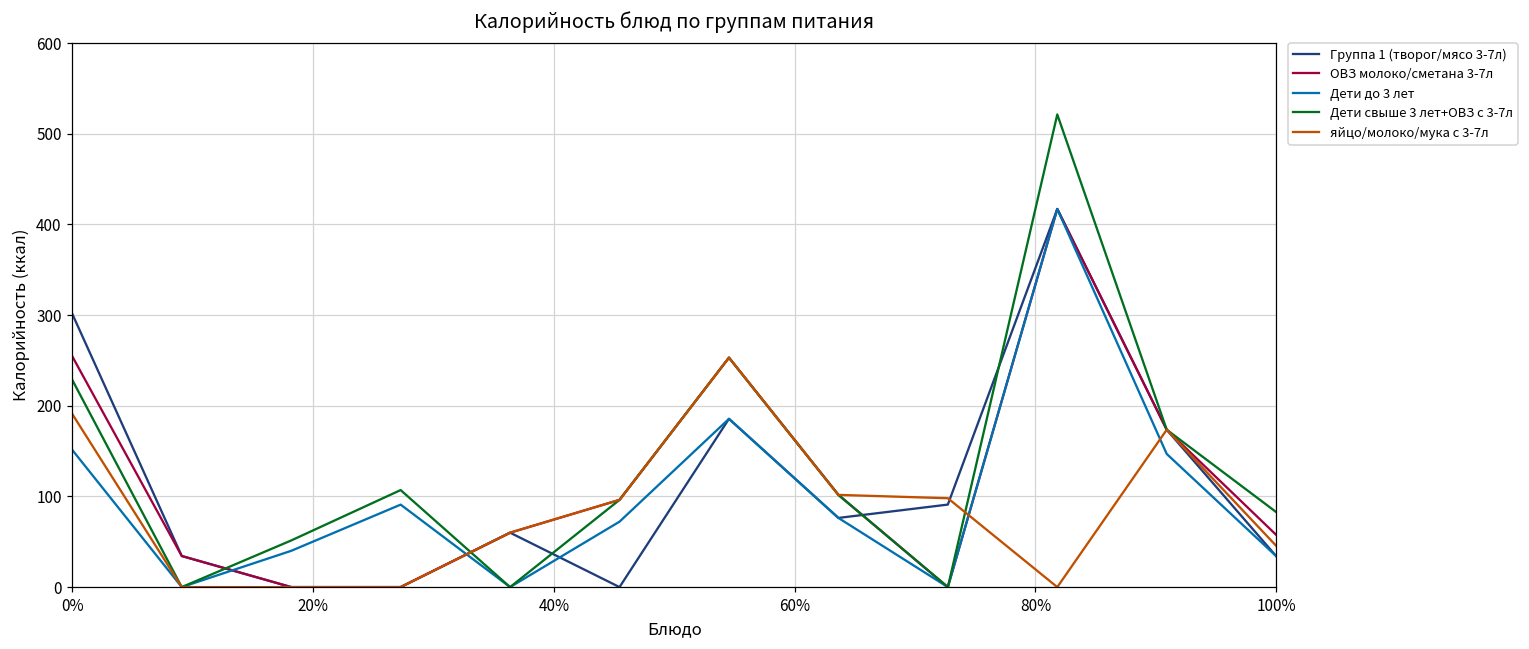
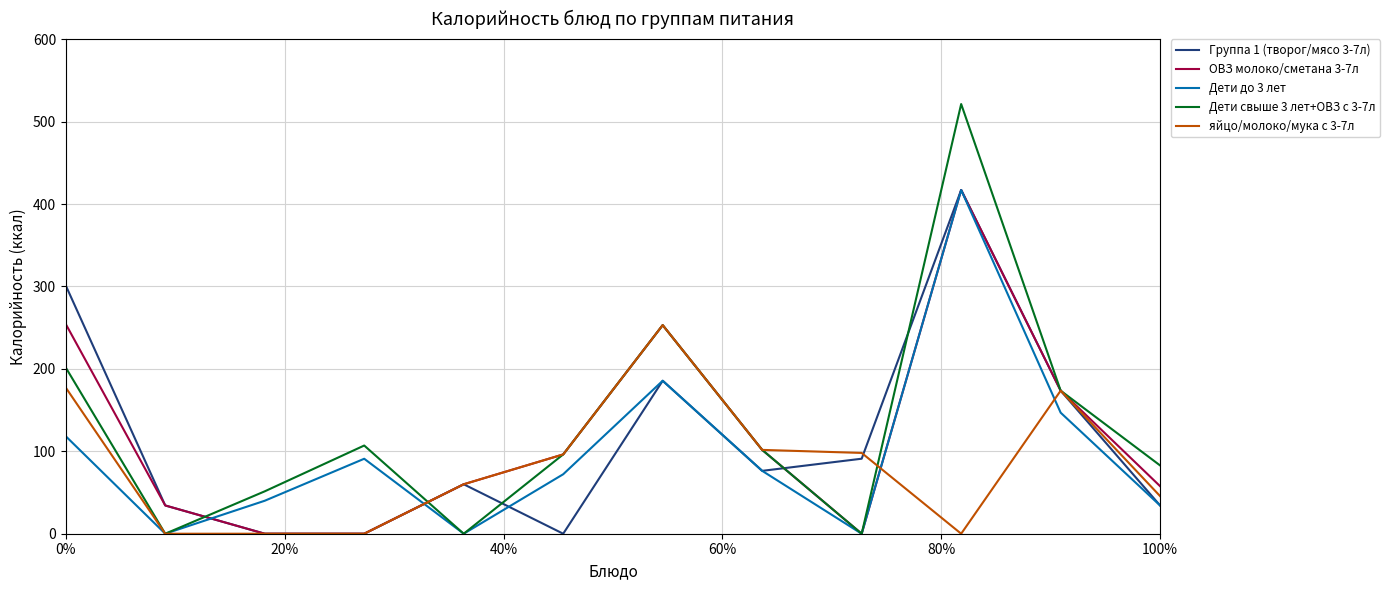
  {
    "Группа 1 (творог/мясо 3-7л)": {
      "0%": 300
    },
    "ОВЗ молоко/сметана 3-7л": {
      "0%": 250,
      "100%": 60
    },
    "Дети до 3 лет": {
-     "0%": 150
+     "0%": 120
    },
    "Дети свыше 3 лет+ОВЗ с 3-7л": {
-     "0%": 230,
+     "0%": 200,
      "100%": 80
    },
    "яйцо/молоко/мука с 3-7л": {
-     "0%": 190,
+     "0%": 180,
      "100%": 50
    }
  }
